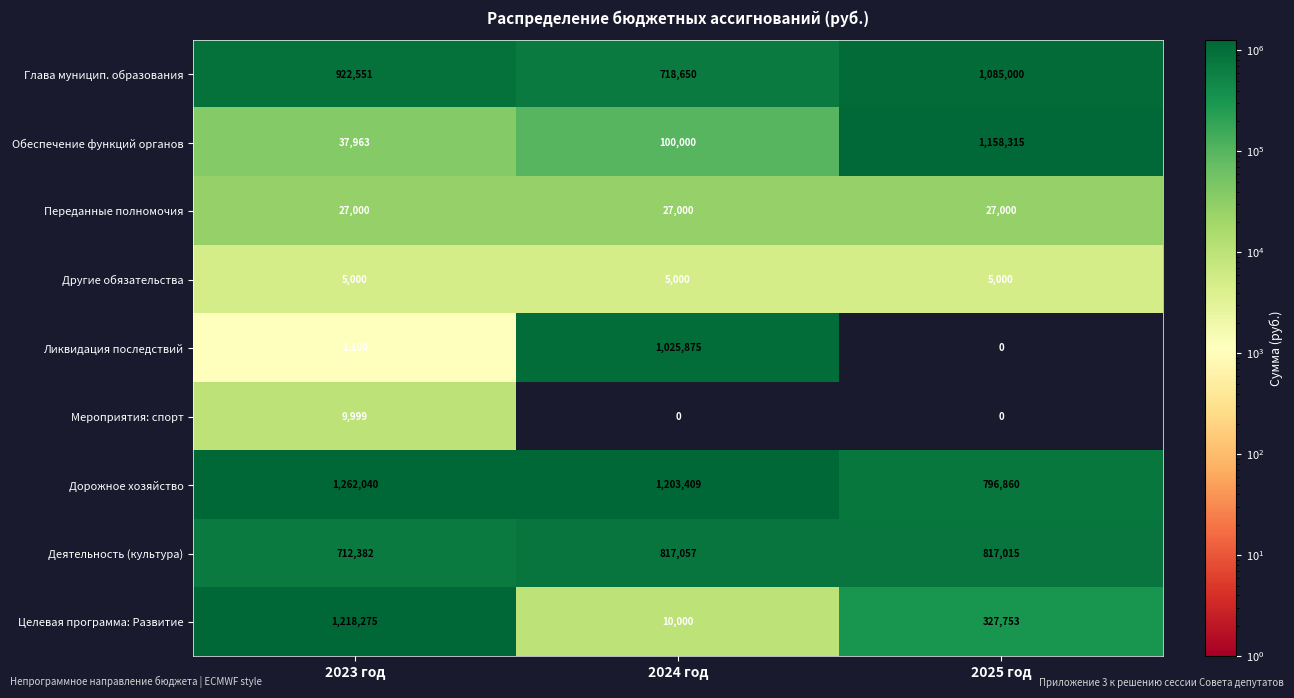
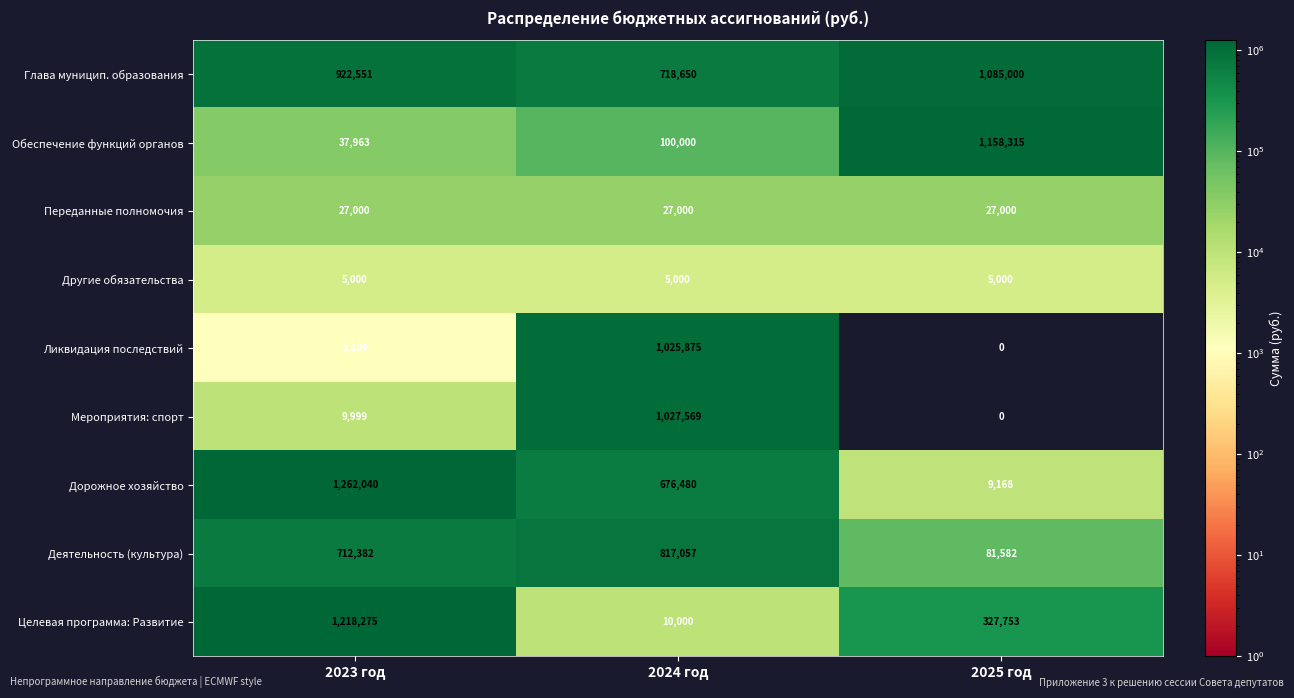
  {
    "Глава муницип. образования": {
      "2023 год": "922,551",
      "2024 год": "718,650",
      "2025 год": "1,085,000"
    },
    "Обеспечение функций органов": {
      "2023 год": "37,963",
      "2024 год": "100,000",
      "2025 год": "1,158,315"
    },
    "Переданные полномочия": {
      "2023 год": "27,000",
      "2024 год": "27,000",
      "2025 год": "27,000"
    },
    "Другие обязательства": {
      "2023 год": "5,000",
      "2024 год": "5,000",
      "2025 год": "5,000"
    },
    "Ликвидация последствий": {
      "2023 год": "1,100",
      "2024 год": "1,025,875",
      "2025 год": "0"
    },
    "Мероприятия: спорт": {
      "2023 год": "9,999",
-     "2024 год": "0",
+     "2024 год": "1,027,569",
      "2025 год": "0"
    },
    "Дорожное хозяйство": {
      "2023 год": "1,262,040",
-     "2024 год": "1,203,409",
-     "2025 год": "796,860"
+     "2024 год": "676,480",
+     "2025 год": "9,168"
    },
    "Деятельность (культура)": {
      "2023 год": "712,382",
      "2024 год": "817,057",
-     "2025 год": "817,015"
+     "2025 год": "81,582"
    },
    "Целевая программа: Развитие": {
      "2023 год": "1,218,275",
      "2024 год": "10,000",
      "2025 год": "327,753"
    }
  }
